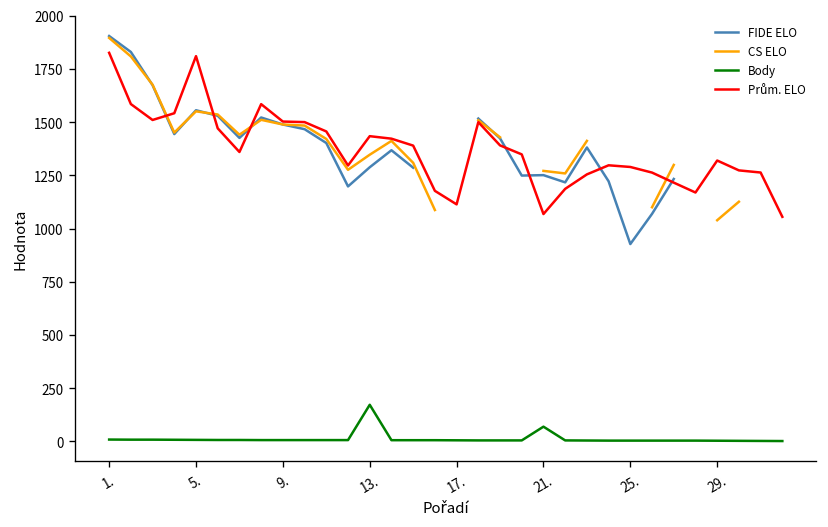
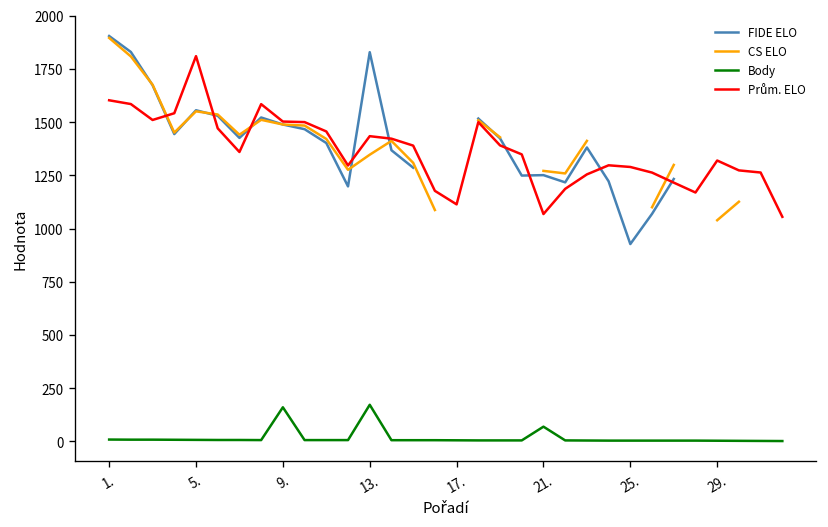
  {
    "FIDE ELO": {
-     "13.": 1290,
+     "13.": 1830,
      "21.": 1250,
      "25.": 930
    },
    "CS ELO": {
      "13.": 1350,
      "21.": 1270,
      "29.": 1040
    },
    "Body": {
      "1.": 10,
      "5.": 10,
-     "9.": 10,
+     "9.": 160,
      "13.": 170,
      "17.": 0,
      "21.": 70,
      "25.": 0,
      "29.": 0
    },
    "Prům. ELO": {
-     "1.": 1830,
+     "1.": 1600,
      "5.": 1810,
      "13.": 1430,
      "17.": 1110,
      "21.": 1070,
      "25.": 1290,
      "29.": 1320
    }
  }
